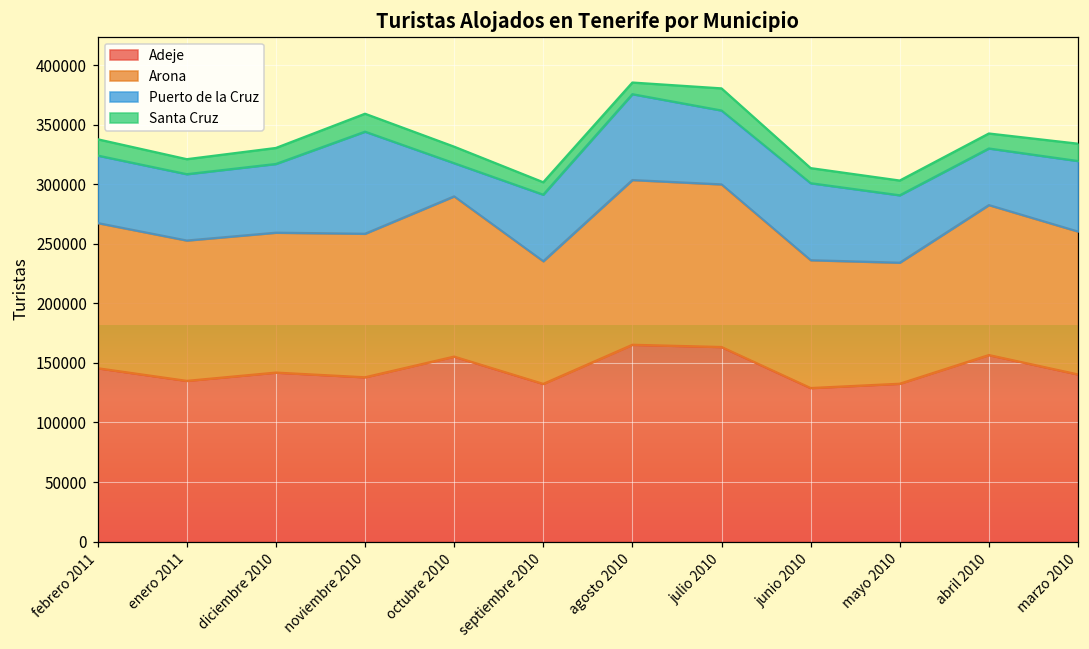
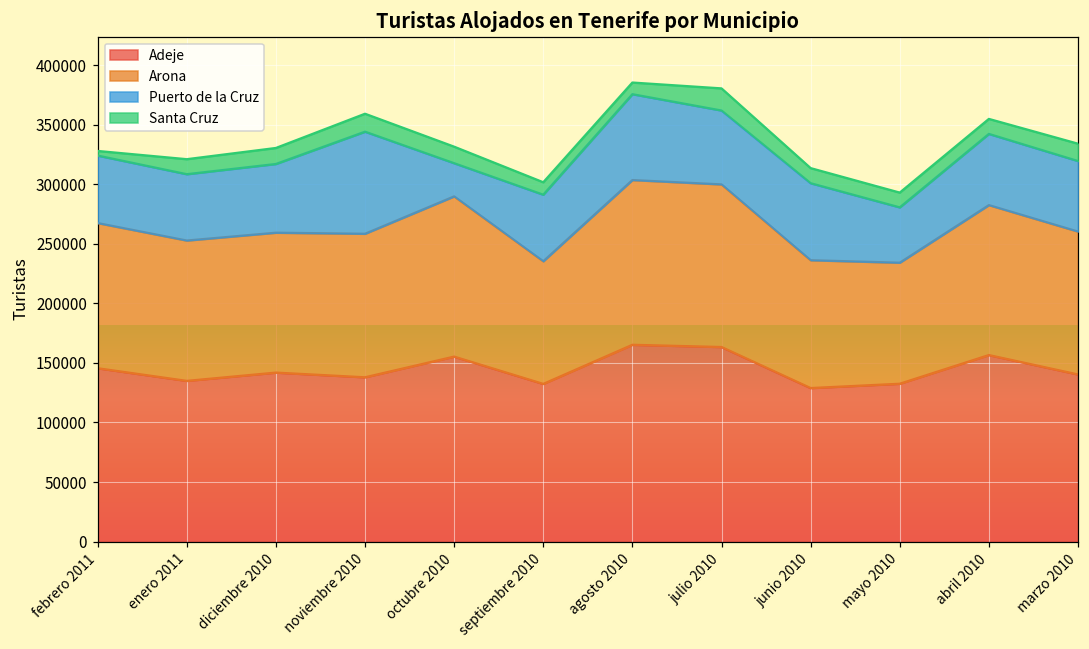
  {
    "Puerto de la Cruz": {
      "febrero 2011": 57000,
      "enero 2011": 56000,
      "diciembre 2010": 58000,
      "noviembre 2010": 86000,
      "octubre 2010": 28000,
      "septiembre 2010": 56000,
      "agosto 2010": 72000,
      "julio 2010": 62000,
      "junio 2010": 65000,
-     "mayo 2010": 57000,
-     "abril 2010": 48000,
+     "mayo 2010": 46000,
+     "abril 2010": 60000,
      "marzo 2010": 59000
    },
    "Santa Cruz": {
-     "febrero 2011": 14000,
+     "febrero 2011": 4000,
      "enero 2011": 13000,
      "diciembre 2010": 13000,
      "noviembre 2010": 15000,
      "octubre 2010": 14000,
      "septiembre 2010": 10000,
      "agosto 2010": 10000,
      "julio 2010": 19000,
      "junio 2010": 13000,
      "mayo 2010": 12000,
      "abril 2010": 13000,
      "marzo 2010": 15000
    }
  }
